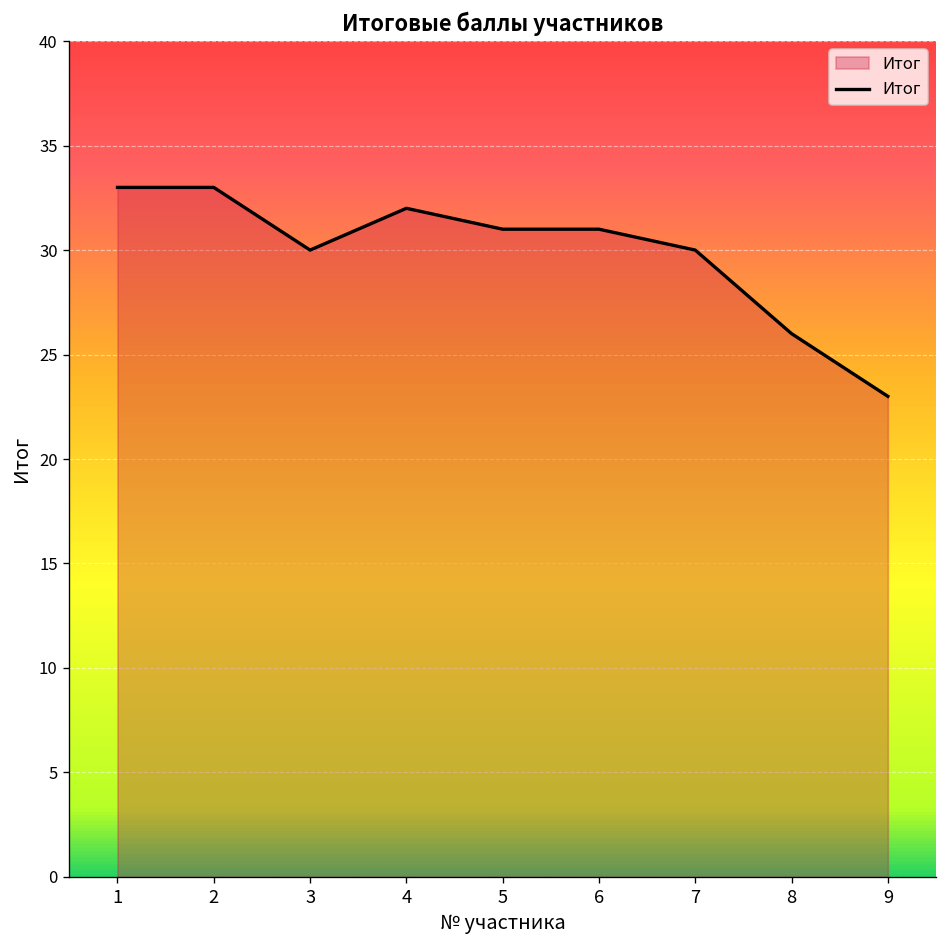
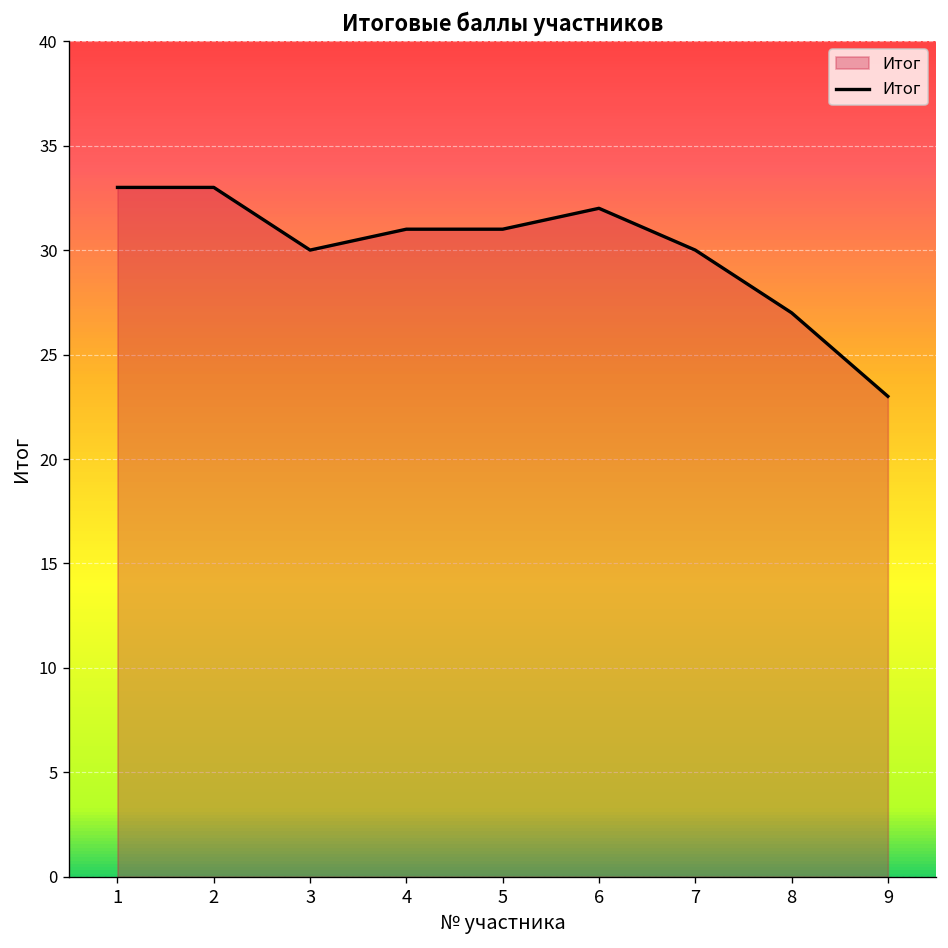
  {
    "1": 33,
    "2": 33,
    "3": 30,
-   "4": 32,
+   "4": 31,
    "5": 31,
-   "6": 31,
+   "6": 32,
    "7": 30,
-   "8": 26,
+   "8": 27,
    "9": 23
  }
